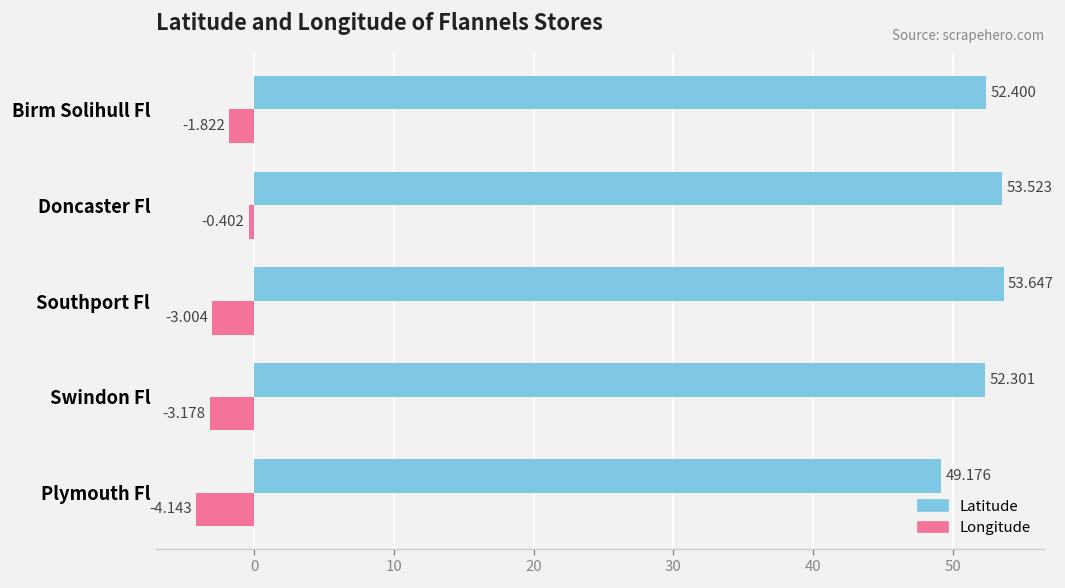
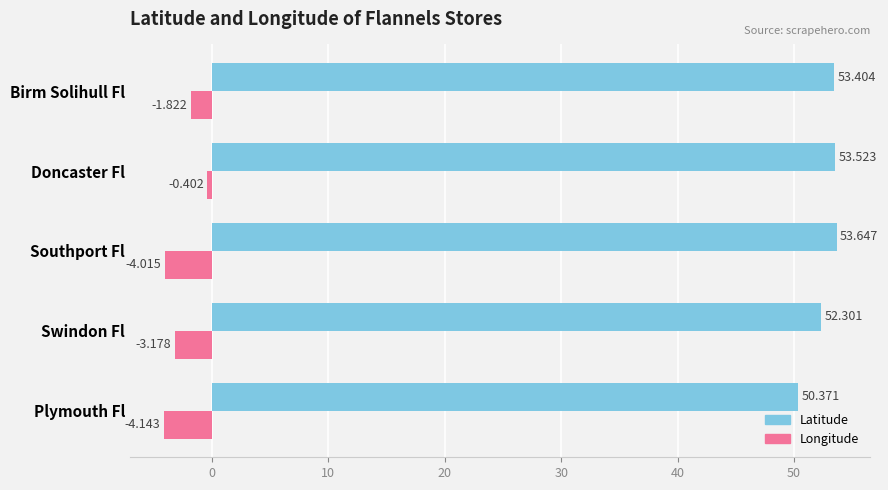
  {
    "Latitude": {
-     "Birm Solihull Fl": 52.400,
+     "Birm Solihull Fl": 53.404,
      "Doncaster Fl": 53.523,
      "Southport Fl": 53.647,
      "Swindon Fl": 52.301,
-     "Plymouth Fl": 49.176
+     "Plymouth Fl": 50.371
    },
    "Longitude": {
      "Birm Solihull Fl": -1.822,
      "Doncaster Fl": -0.402,
-     "Southport Fl": -3.004,
+     "Southport Fl": -4.015,
      "Swindon Fl": -3.178,
      "Plymouth Fl": -4.143
    }
  }
